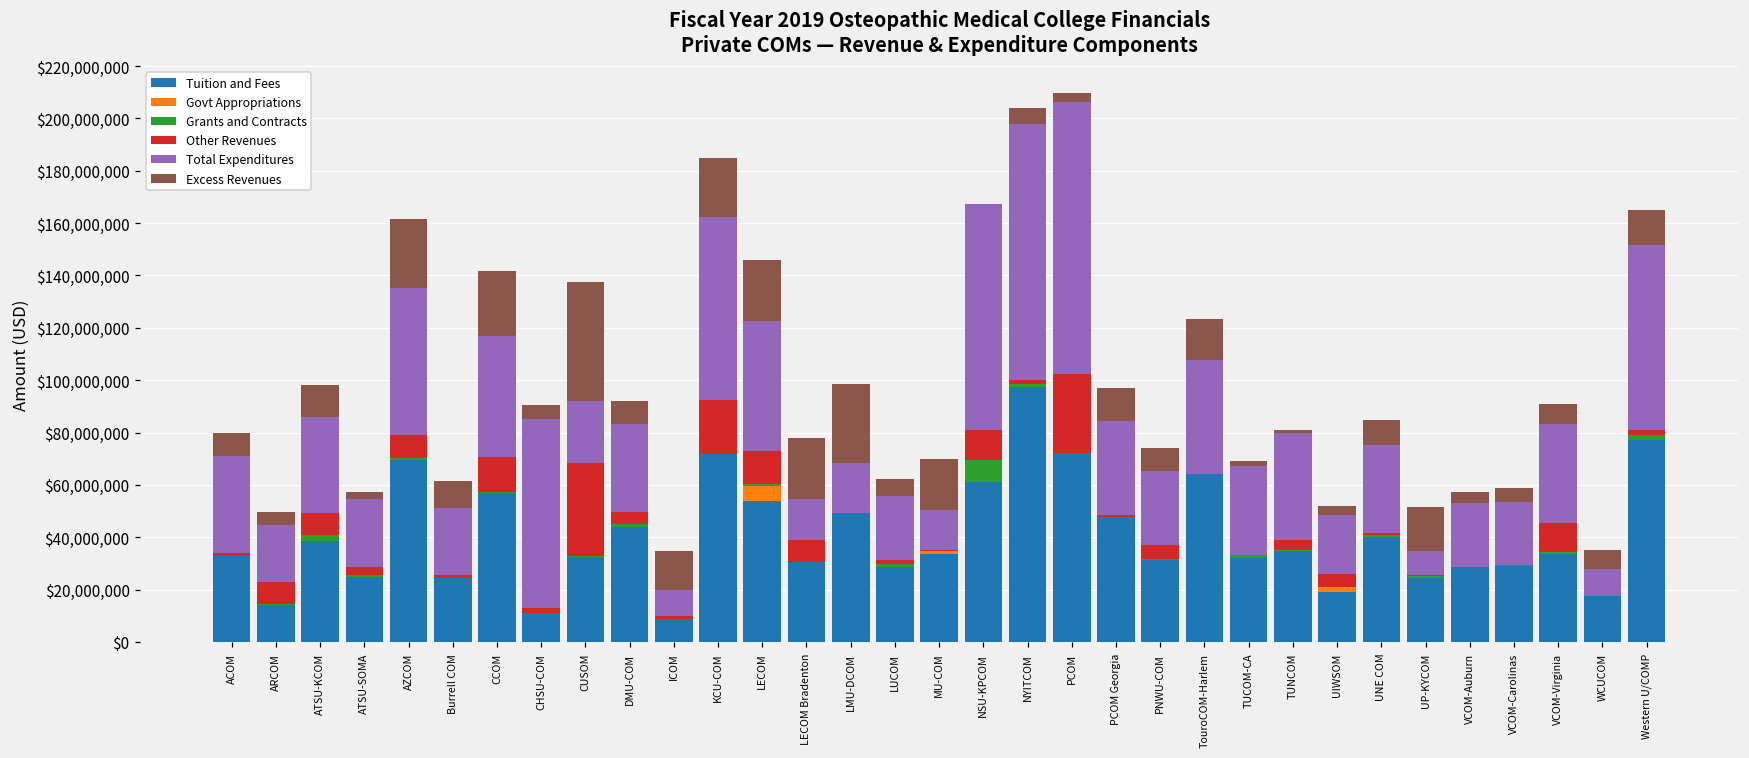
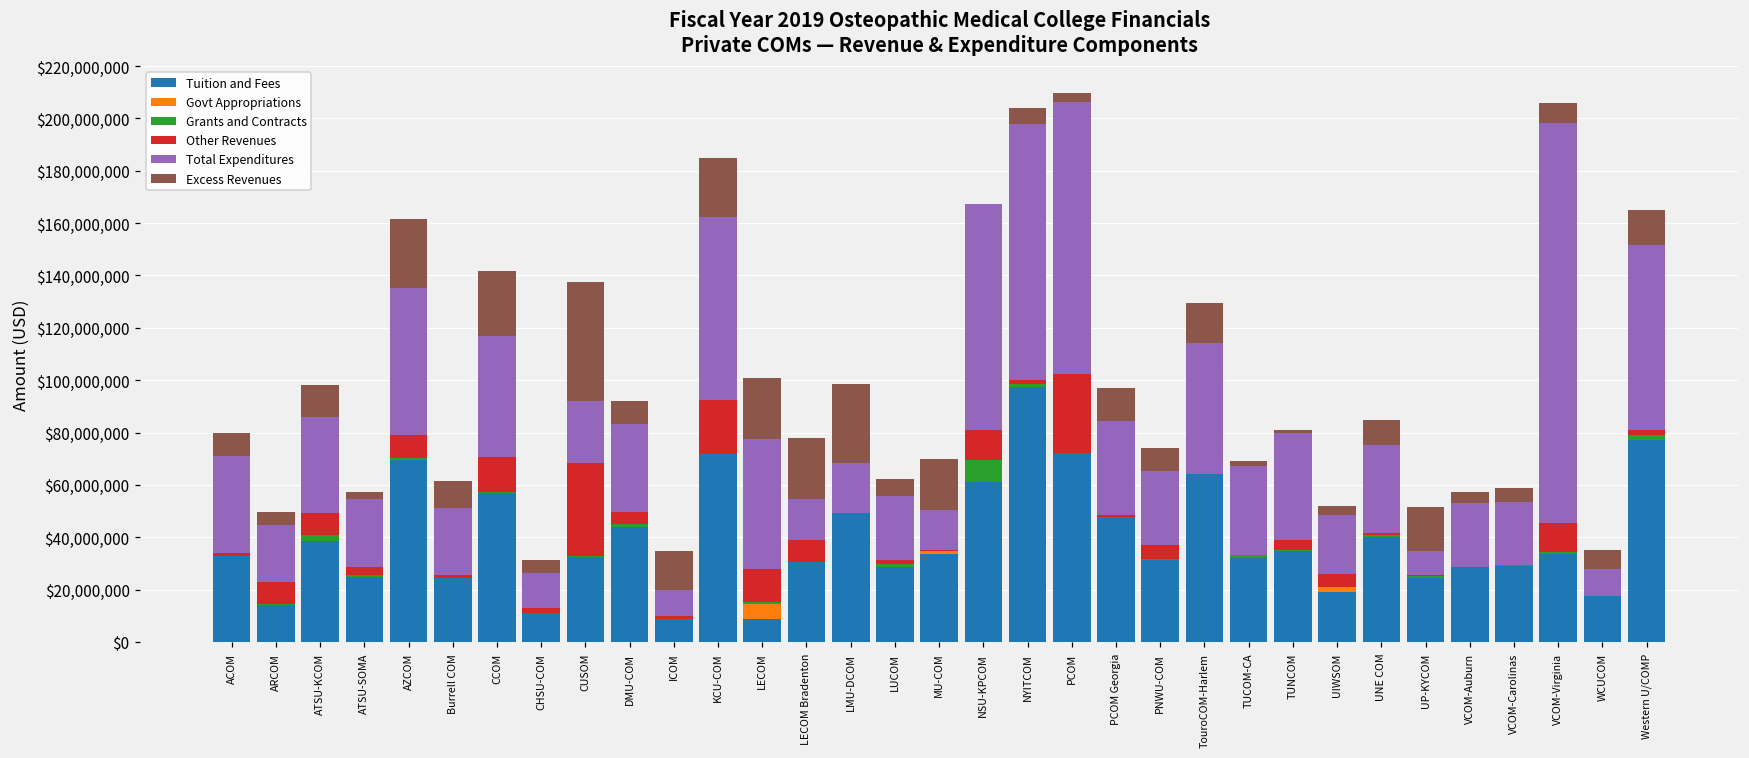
  {
    "Tuition and Fees": {
      "ACOM": "$33,000,000",
      "ARCOM": "$14,000,000",
      "ATSU-KCOM": "$39,000,000",
      "ATSU-SOMA": "$25,000,000",
      "AZCOM": "$70,000,000",
      "Burrell COM": "$24,000,000",
      "CCOM": "$57,000,000",
      "CHSU-COM": "$11,000,000",
      "CUSOM": "$33,000,000",
      "DMU-COM": "$44,000,000",
      "ICOM": "$9,000,000",
      "KCU-COM": "$72,000,000",
-     "LECOM": "$54,000,000",
+     "LECOM": "$9,000,000",
      "LECOM Bradenton": "$30,000,000",
      "LMU-DCOM": "$49,000,000",
      "LUCOM": "$29,000,000",
      "MU-COM": "$34,000,000",
      "NSU-KPCOM": "$61,000,000",
      "NYITCOM": "$97,000,000",
      "PCOM": "$72,000,000",
      "PCOM Georgia": "$48,000,000",
      "PNWU-COM": "$31,000,000",
      "TouroCOM-Harlem": "$64,000,000",
      "TUCOM-CA": "$32,000,000",
      "TUNCOM": "$35,000,000",
      "UIWSOM": "$19,000,000",
      "UNE COM": "$40,000,000",
      "UP-KYCOM": "$25,000,000",
      "VCOM-Auburn": "$28,000,000",
      "VCOM-Carolinas": "$29,000,000",
      "VCOM-Virginia": "$33,000,000",
      "WCUCOM": "$18,000,000",
      "Western U/COMP": "$77,000,000"
    },
    "Govt Appropriations": {
      "ACOM": "$0",
      "ARCOM": "$0",
      "ATSU-KCOM": "$0",
      "ATSU-SOMA": "$0",
      "AZCOM": "$0",
      "Burrell COM": "$0",
      "CCOM": "$0",
      "CHSU-COM": "$0",
      "CUSOM": "$0",
      "DMU-COM": "$0",
      "ICOM": "$0",
      "LECOM": "$6,000,000",
      "LECOM Bradenton": "$0",
      "LMU-DCOM": "$0",
      "LUCOM": "$0",
      "MU-COM": "$1,000,000",
      "NSU-KPCOM": "$0",
      "PCOM": "$0",
      "PCOM Georgia": "$0",
      "PNWU-COM": "$0",
      "TouroCOM-Harlem": "$0",
      "TUCOM-CA": "$0",
      "TUNCOM": "$0",
      "UIWSOM": "$2,000,000",
      "UNE COM": "$0",
      "UP-KYCOM": "$0",
      "VCOM-Auburn": "$0",
      "VCOM-Carolinas": "$0",
      "VCOM-Virginia": "$0",
      "WCUCOM": "$0",
      "Western U/COMP": "$0"
    },
    "Grants and Contracts": {
      "ACOM": "$0",
      "ATSU-KCOM": "$2,000,000",
      "Burrell COM": "$0",
      "CHSU-COM": "$0",
      "LECOM Bradenton": "$0",
      "LMU-DCOM": "$0",
      "LUCOM": "$1,000,000",
      "NSU-KPCOM": "$8,000,000",
      "PCOM": "$0",
      "PCOM Georgia": "$0",
      "TouroCOM-Harlem": "$0",
      "UIWSOM": "$0",
      "UNE COM": "$1,000,000",
      "WCUCOM": "$0",
      "Western U/COMP": "$2,000,000"
    },
    "Other Revenues": {
      "ACOM": "$1,000,000",
      "ARCOM": "$8,000,000",
      "ATSU-KCOM": "$8,000,000",
      "ATSU-SOMA": "$3,000,000",
      "AZCOM": "$9,000,000",
      "Burrell COM": "$1,000,000",
      "CCOM": "$13,000,000",
      "CHSU-COM": "$2,000,000",
      "CUSOM": "$36,000,000",
      "DMU-COM": "$5,000,000",
      "ICOM": "$1,000,000",
      "KCU-COM": "$21,000,000",
      "LECOM": "$13,000,000",
      "LECOM Bradenton": "$9,000,000",
      "LUCOM": "$1,000,000",
      "NSU-KPCOM": "$12,000,000",
      "NYITCOM": "$2,000,000",
      "PCOM": "$30,000,000",
      "PNWU-COM": "$5,000,000",
      "TUNCOM": "$4,000,000",
      "UIWSOM": "$5,000,000",
      "VCOM-Virginia": "$11,000,000",
      "WCUCOM": "$0",
      "Western U/COMP": "$2,000,000"
    },
    "Total Expenditures": {
      "ACOM": "$37,000,000",
      "ARCOM": "$22,000,000",
      "ATSU-KCOM": "$37,000,000",
      "ATSU-SOMA": "$26,000,000",
      "AZCOM": "$56,000,000",
      "Burrell COM": "$36,000,000",
      "CCOM": "$46,000,000",
-     "CHSU-COM": "$77,000,000",
+     "CHSU-COM": "$18,000,000",
      "CUSOM": "$24,000,000",
      "DMU-COM": "$34,000,000",
      "ICOM": "$25,000,000",
      "KCU-COM": "$70,000,000",
      "LECOM": "$50,000,000",
      "LECOM Bradenton": "$16,000,000",
      "LMU-DCOM": "$19,000,000",
      "LUCOM": "$25,000,000",
      "MU-COM": "$15,000,000",
      "NSU-KPCOM": "$86,000,000",
      "NYITCOM": "$98,000,000",
      "PCOM": "$104,000,000",
      "PCOM Georgia": "$36,000,000",
      "PNWU-COM": "$28,000,000",
-     "TouroCOM-Harlem": "$44,000,000",
+     "TouroCOM-Harlem": "$50,000,000",
      "TUCOM-CA": "$36,000,000",
      "TUNCOM": "$42,000,000",
      "UIWSOM": "$23,000,000",
      "UNE COM": "$34,000,000",
      "UP-KYCOM": "$9,000,000",
      "VCOM-Auburn": "$24,000,000",
      "VCOM-Carolinas": "$24,000,000",
-     "VCOM-Virginia": "$38,000,000",
+     "VCOM-Virginia": "$153,000,000",
      "WCUCOM": "$10,000,000",
      "Western U/COMP": "$71,000,000"
    },
    "Excess Revenues": {
      "ACOM": "$9,000,000",
      "ARCOM": "$5,000,000",
      "ATSU-KCOM": "$12,000,000",
      "ATSU-SOMA": "$3,000,000",
      "AZCOM": "$26,000,000",
      "CCOM": "$25,000,000",
      "CUSOM": "$45,000,000",
      "DMU-COM": "$9,000,000",
      "KCU-COM": "$22,000,000",
      "LECOM": "$23,000,000",
      "LECOM Bradenton": "$23,000,000",
      "LMU-DCOM": "$30,000,000",
      "LUCOM": "$6,000,000",
      "MU-COM": "$20,000,000",
      "NYITCOM": "$6,000,000",
      "PCOM": "$3,000,000",
      "PCOM Georgia": "$13,000,000",
      "PNWU-COM": "$9,000,000",
      "TouroCOM-Harlem": "$15,000,000",
      "UIWSOM": "$3,000,000",
      "UNE COM": "$10,000,000",
      "UP-KYCOM": "$17,000,000",
      "VCOM-Auburn": "$4,000,000",
      "VCOM-Carolinas": "$6,000,000",
      "VCOM-Virginia": "$8,000,000",
      "WCUCOM": "$7,000,000",
      "Western U/COMP": "$13,000,000"
    }
  }
